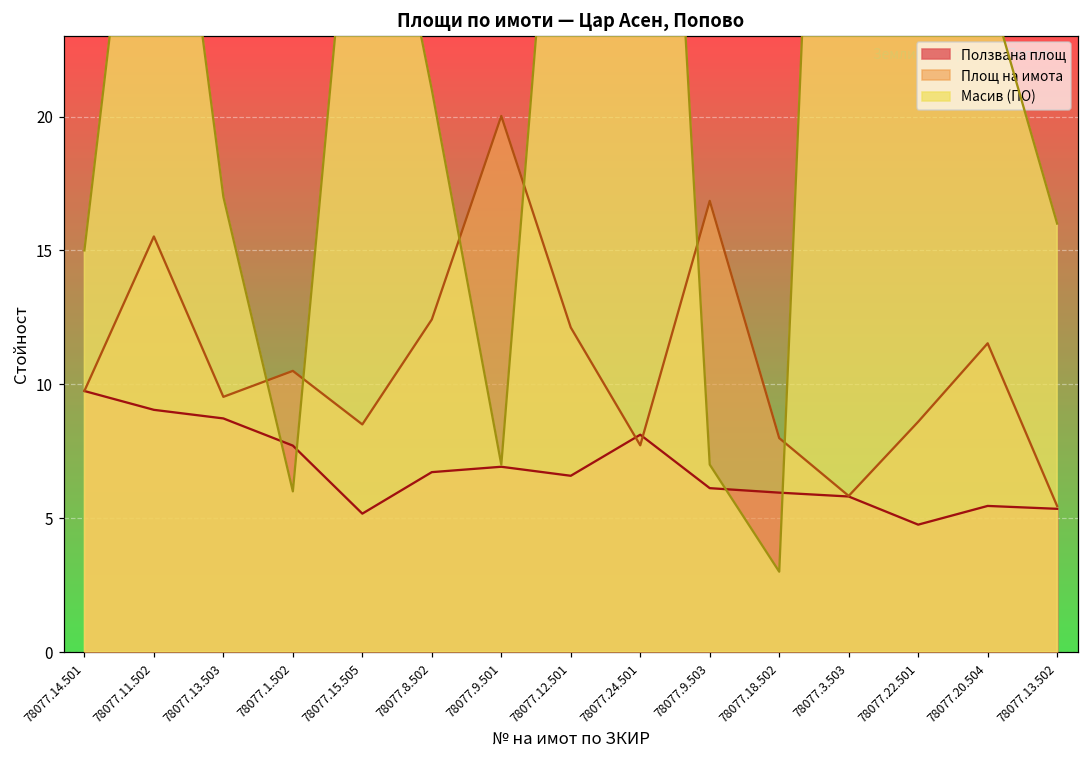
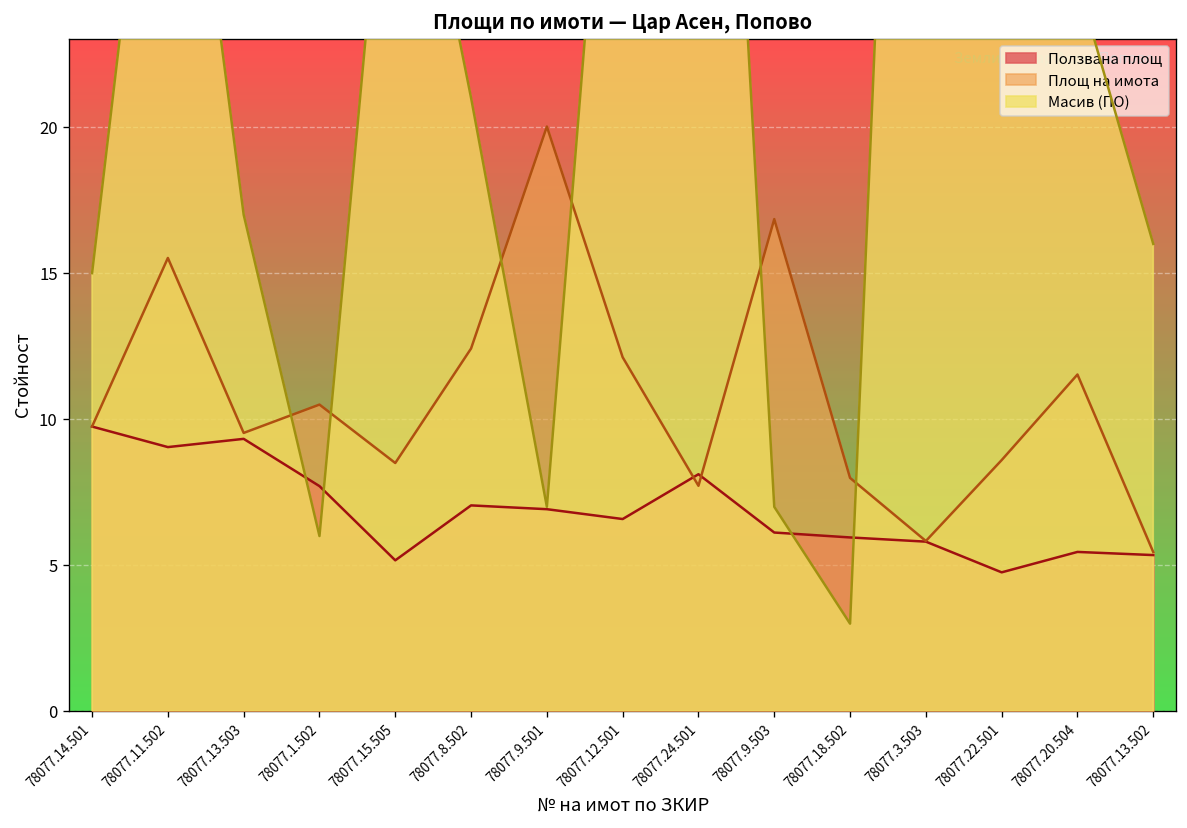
  {
    "Ползвана площ": {
      "78077.11.502": 9.0,
-     "78077.13.503": 8.7,
+     "78077.13.503": 9.3,
      "78077.1.502": 7.7,
      "78077.15.505": 5.2,
-     "78077.8.502": 6.7,
+     "78077.8.502": 7.0,
      "78077.12.501": 6.6,
      "78077.24.501": 8.1,
      "78077.9.503": 6.1,
      "78077.18.502": 6.0,
      "78077.22.501": 4.8,
      "78077.20.504": 5.5
    }
  }
